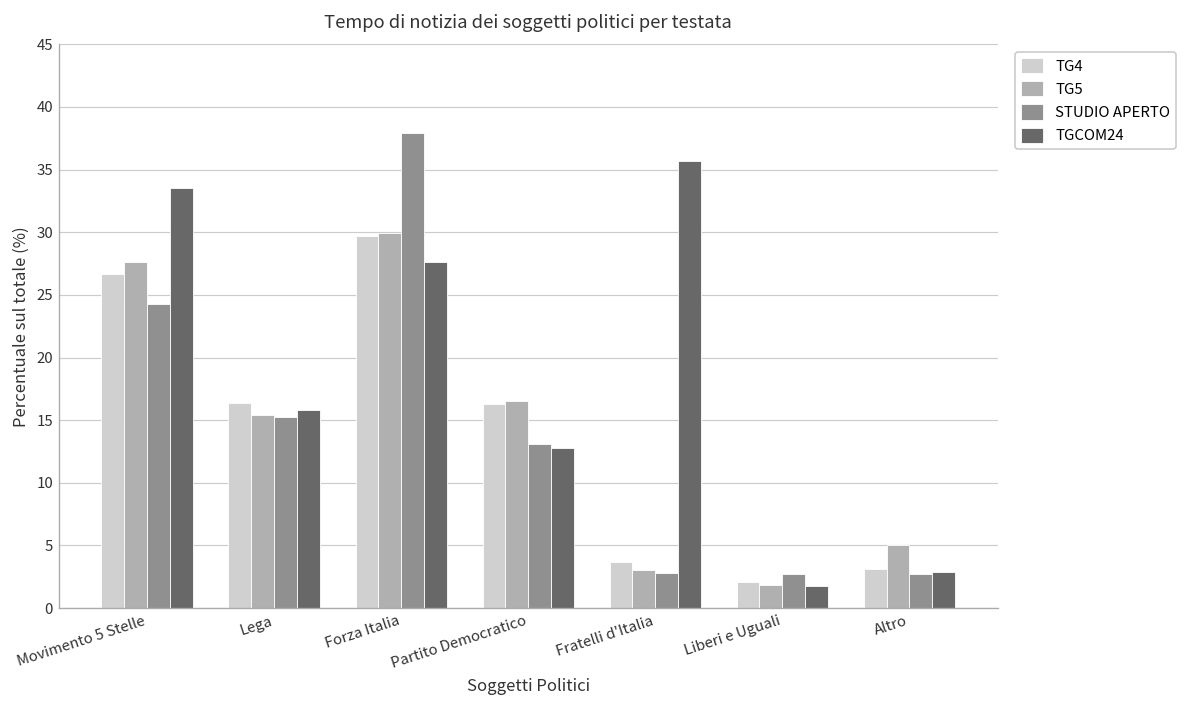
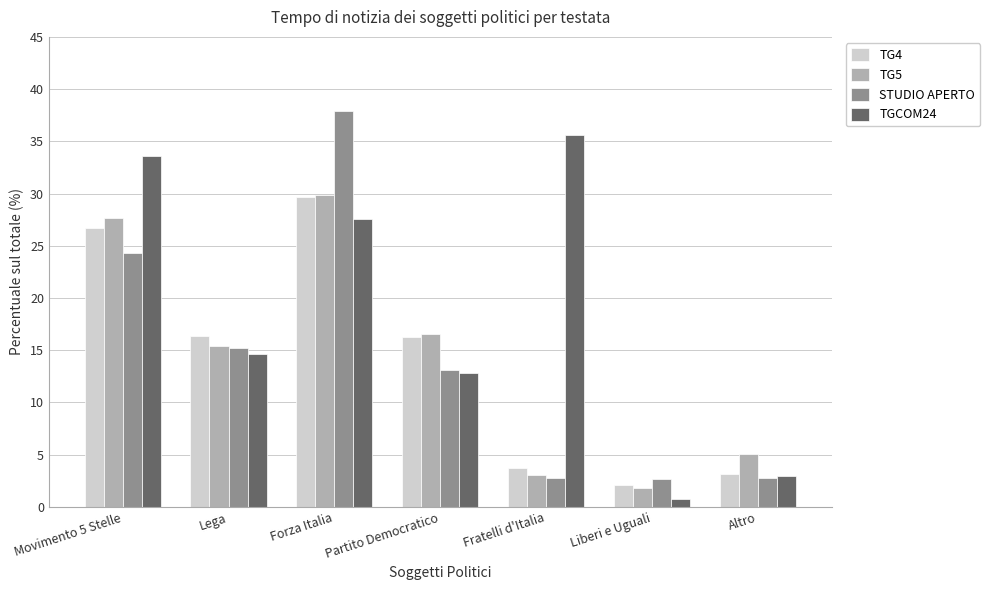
  {
    "TGCOM24": {
      "Movimento 5 Stelle": 33.5,
-     "Lega": 15.8,
+     "Lega": 14.7,
      "Forza Italia": 27.6,
      "Partito Democratico": 12.8,
      "Fratelli d'Italia": 35.7,
-     "Liberi e Uguali": 1.8,
+     "Liberi e Uguali": 0.8,
      "Altro": 2.9
    }
  }
